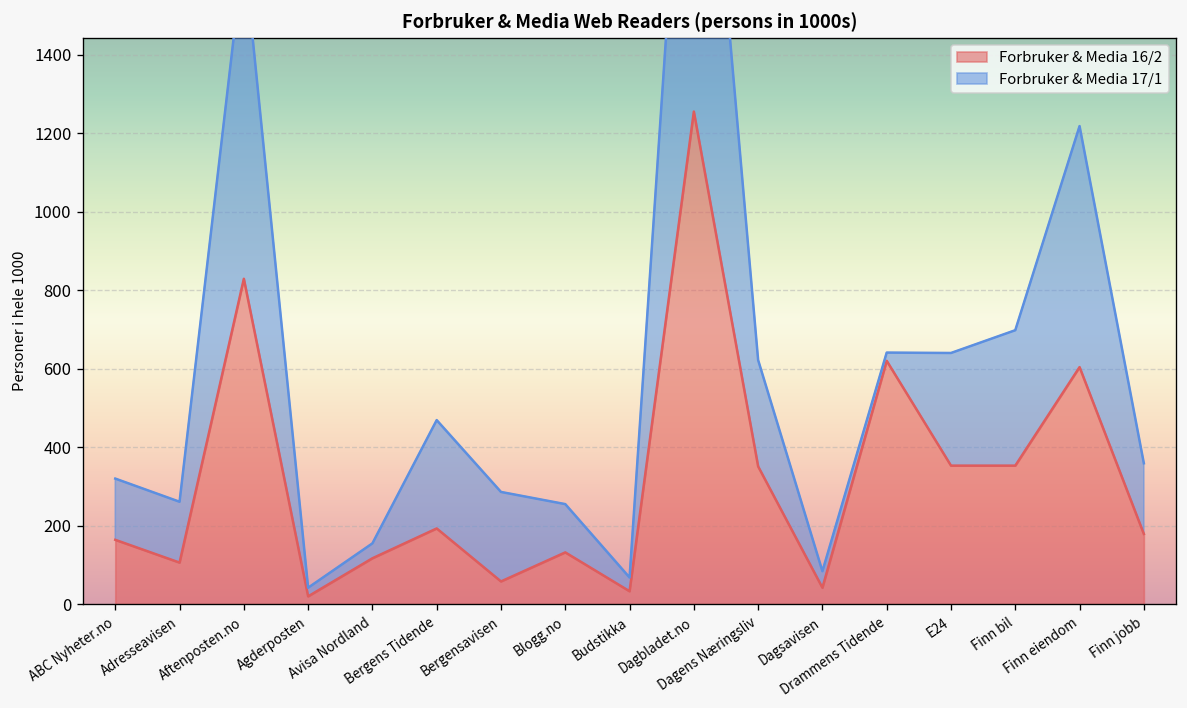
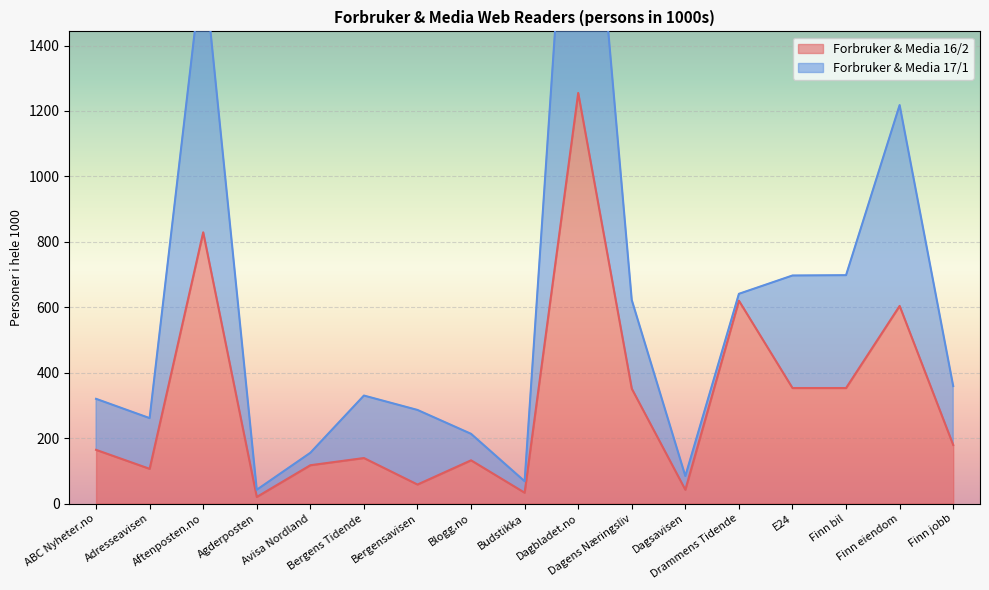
  {
    "Forbruker & Media 16/2": {
      "ABC Nyheter.no": 160,
      "Adresseavisen": 110,
      "Aftenposten.no": 830,
      "Agderposten": 20,
      "Avisa Nordland": 120,
-     "Bergens Tidende": 190,
+     "Bergens Tidende": 140,
      "Bergensavisen": 60,
      "Blogg.no": 130,
      "Budstikka": 30,
      "Dagbladet.no": 1260,
      "Dagens Næringsliv": 350,
      "Dagsavisen": 40,
      "Drammens Tidende": 620,
      "E24": 350,
      "Finn bil": 350,
      "Finn eiendom": 600,
      "Finn jobb": 180
    },
    "Forbruker & Media 17/1": {
      "ABC Nyheter.no": 160,
      "Adresseavisen": 160,
      "Agderposten": 20,
      "Avisa Nordland": 40,
-     "Bergens Tidende": 280,
+     "Bergens Tidende": 190,
      "Bergensavisen": 230,
-     "Blogg.no": 120,
+     "Blogg.no": 80,
      "Budstikka": 40,
      "Dagens Næringsliv": 270,
      "Dagsavisen": 40,
      "Drammens Tidende": 20,
-     "E24": 290,
+     "E24": 340,
      "Finn bil": 350,
      "Finn eiendom": 610,
      "Finn jobb": 180
    }
  }
